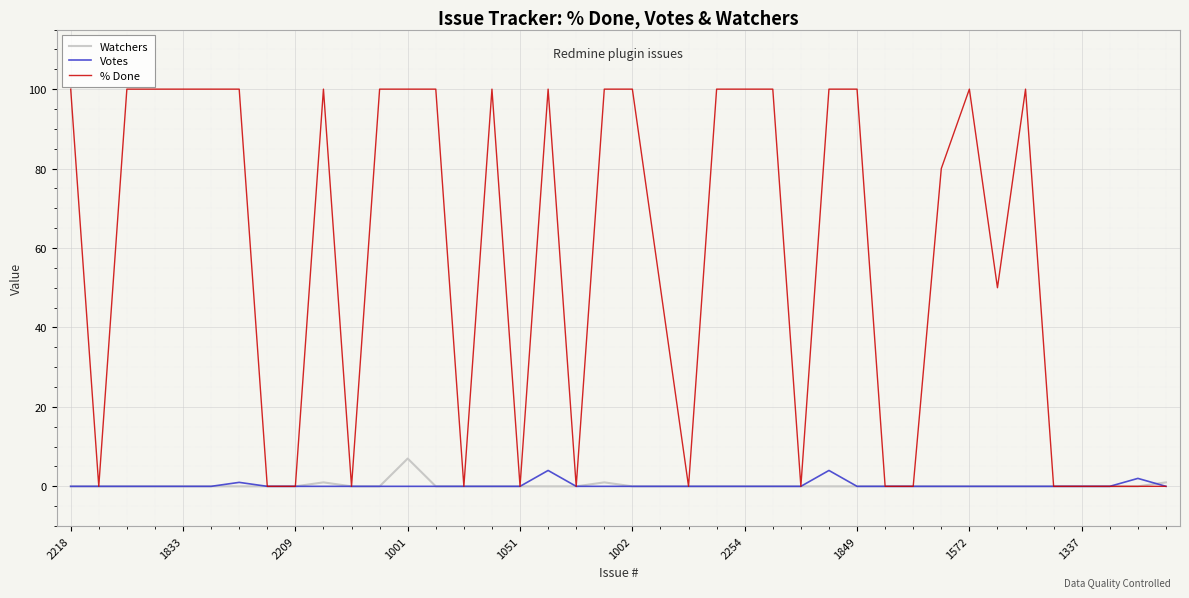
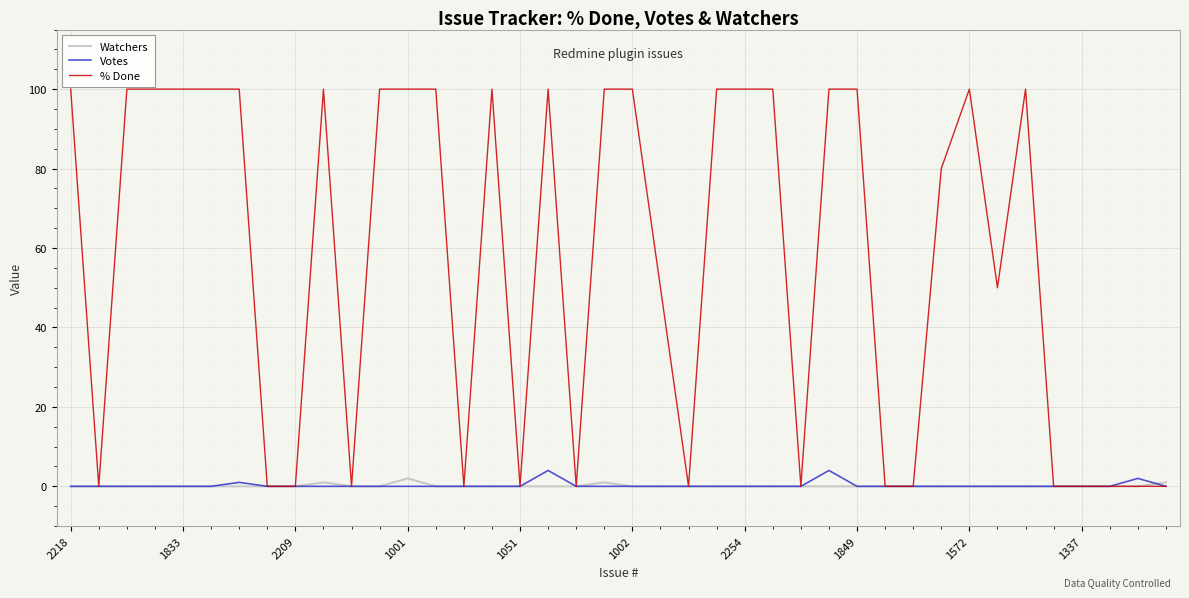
  {
    "Watchers": {
-     "1001": 7
+     "1001": 2
    },
    "Votes": {
      "1001": 0
    },
    "% Done": {
      "2218": 100,
      "1833": 100,
      "1001": 100,
      "1002": 100,
      "2254": 100,
      "1849": 100,
      "1572": 100
    }
  }
